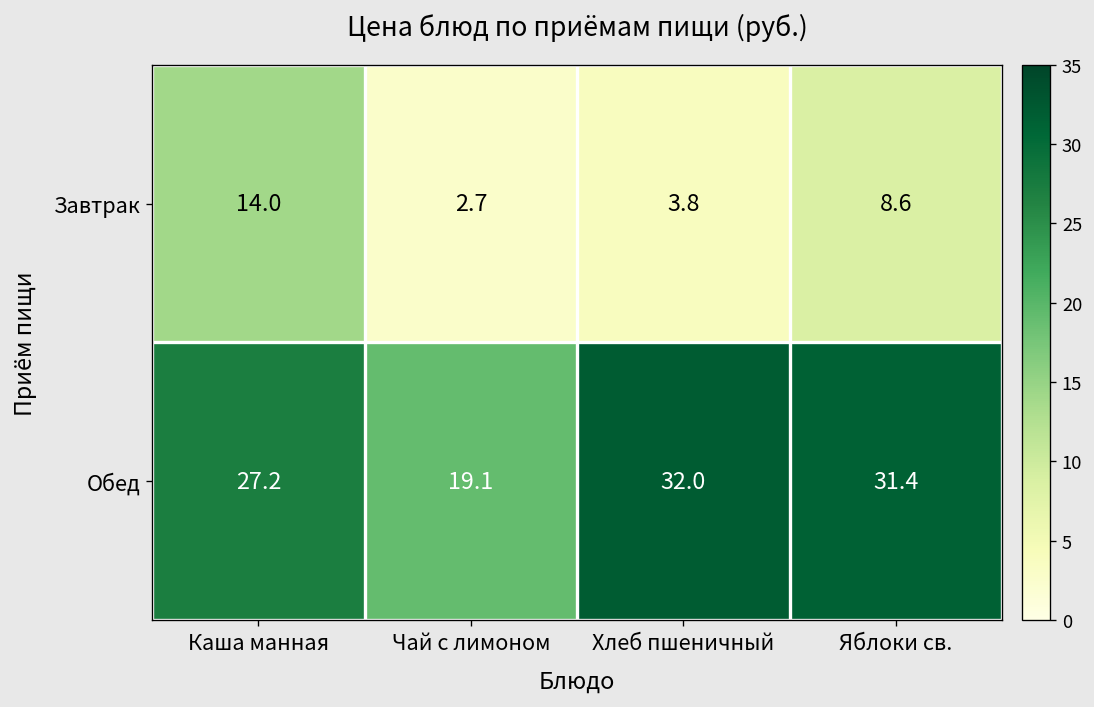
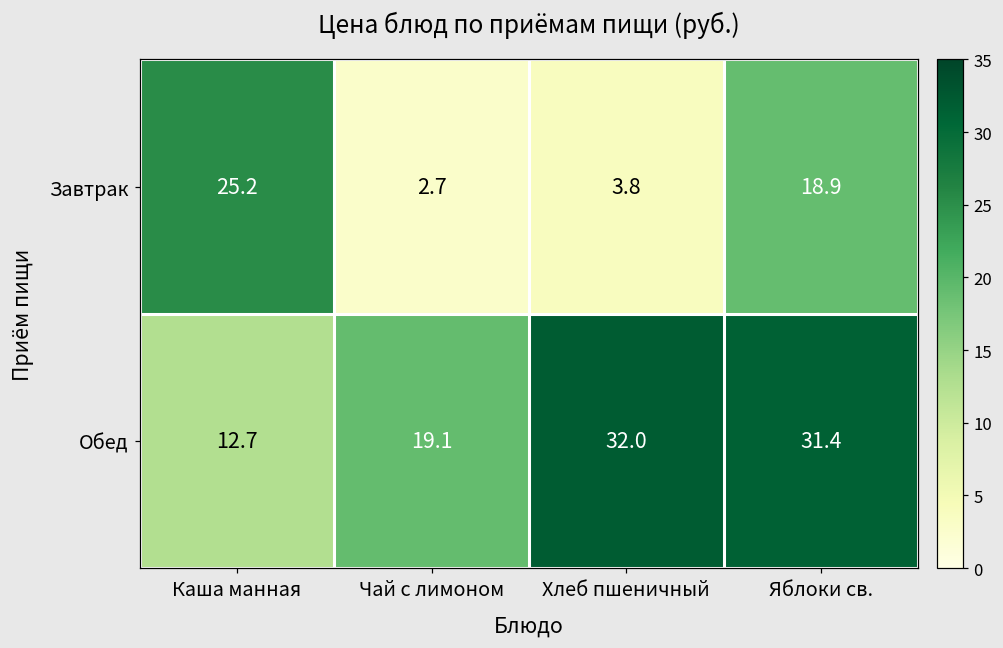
  {
    "Завтрак": {
-     "Каша манная": 14.0,
+     "Каша манная": 25.2,
      "Чай с лимоном": 2.7,
      "Хлеб пшеничный": 3.8,
-     "Яблоки св.": 8.6
+     "Яблоки св.": 18.9
    },
    "Обед": {
-     "Каша манная": 27.2,
+     "Каша манная": 12.7,
      "Чай с лимоном": 19.1,
      "Хлеб пшеничный": 32.0,
      "Яблоки св.": 31.4
    }
  }
